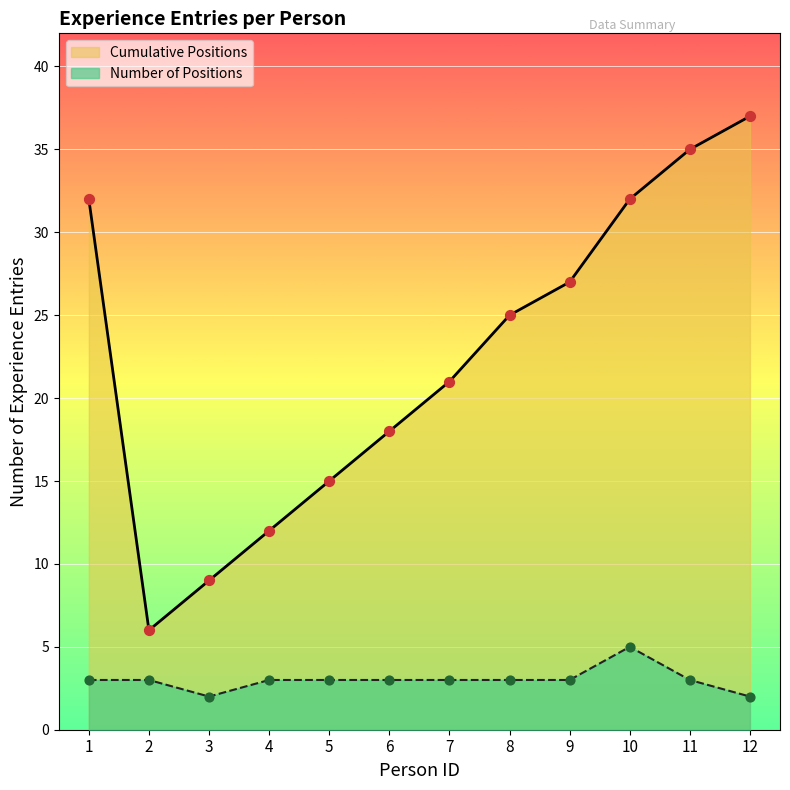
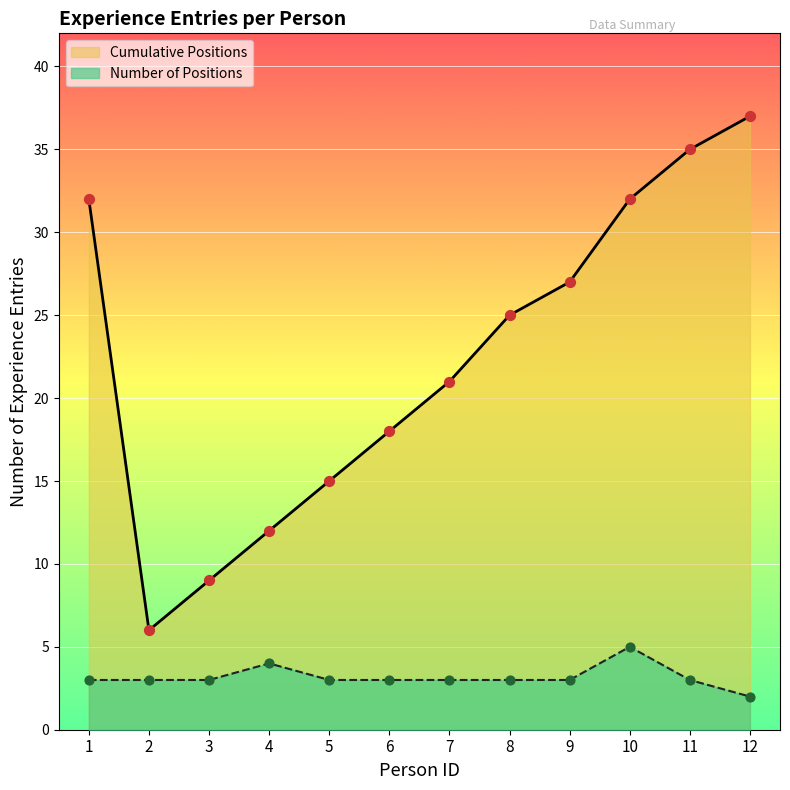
  {
    "Cumulative Positions": {
      "1": 32,
      "2": 6,
      "3": 9,
      "4": 12,
      "5": 15,
      "6": 18,
      "7": 21,
      "8": 25,
      "9": 27,
      "10": 32,
      "11": 35,
      "12": 37
    },
    "Number of Positions": {
      "1": 3,
      "2": 3,
-     "3": 2,
-     "4": 3,
+     "3": 3,
+     "4": 4,
      "5": 3,
      "6": 3,
      "7": 3,
      "8": 3,
      "9": 3,
      "10": 5,
      "11": 3,
      "12": 2
    }
  }
